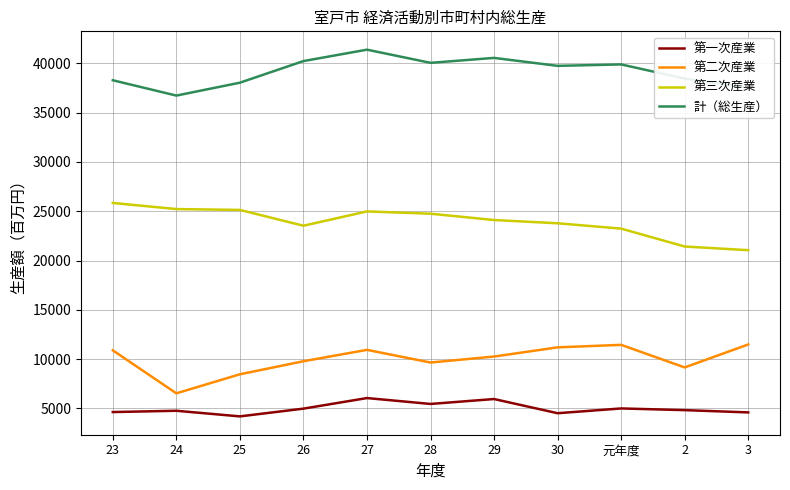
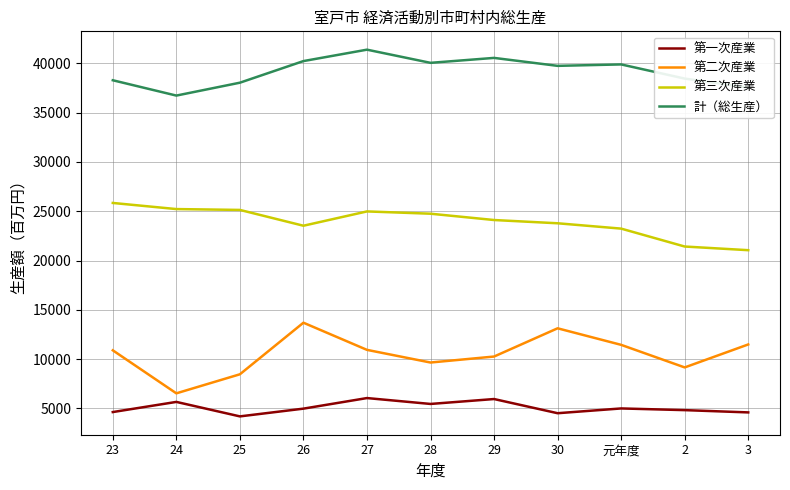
  {
    "第一次産業": {
      "23": 5000,
-     "24": 5000,
+     "24": 6000,
      "25": 4000,
      "26": 5000,
      "27": 6000,
      "28": 5000,
      "29": 6000,
      "30": 5000,
      "元年度": 5000,
      "2": 5000,
      "3": 5000
    },
    "第二次産業": {
      "23": 11000,
      "24": 7000,
      "25": 8000,
-     "26": 10000,
+     "26": 14000,
      "27": 11000,
      "28": 10000,
      "29": 10000,
-     "30": 11000,
+     "30": 13000,
      "元年度": 11000,
      "2": 9000,
      "3": 11000
    },
    "第三次産業": {
      "23": 26000,
      "24": 25000,
      "25": 25000,
      "26": 24000,
      "27": 25000,
      "28": 25000,
      "29": 24000,
      "30": 24000,
      "元年度": 23000,
      "2": 21000,
      "3": 21000
    },
    "計（総生産）": {
      "23": 38000,
      "24": 37000,
      "25": 38000,
      "26": 40000,
      "27": 41000,
      "28": 40000,
      "29": 41000,
      "30": 40000,
      "元年度": 40000
    }
  }
